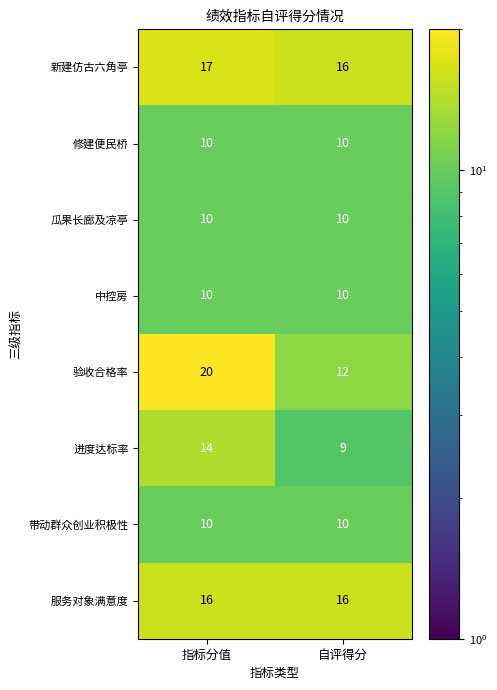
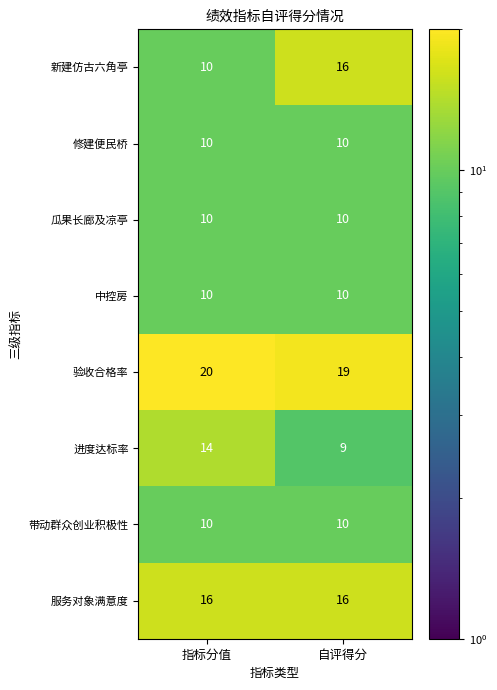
  {
    "新建仿古六角亭": {
-     "指标分值": 17,
+     "指标分值": 10,
      "自评得分": 16
    },
    "修建便民桥": {
      "指标分值": 10,
      "自评得分": 10
    },
    "瓜果长廊及凉亭": {
      "指标分值": 10,
      "自评得分": 10
    },
    "中控房": {
      "指标分值": 10,
      "自评得分": 10
    },
    "验收合格率": {
      "指标分值": 20,
-     "自评得分": 12
+     "自评得分": 19
    },
    "进度达标率": {
      "指标分值": 14,
      "自评得分": 9
    },
    "带动群众创业积极性": {
      "指标分值": 10,
      "自评得分": 10
    },
    "服务对象满意度": {
      "指标分值": 16,
      "自评得分": 16
    }
  }
